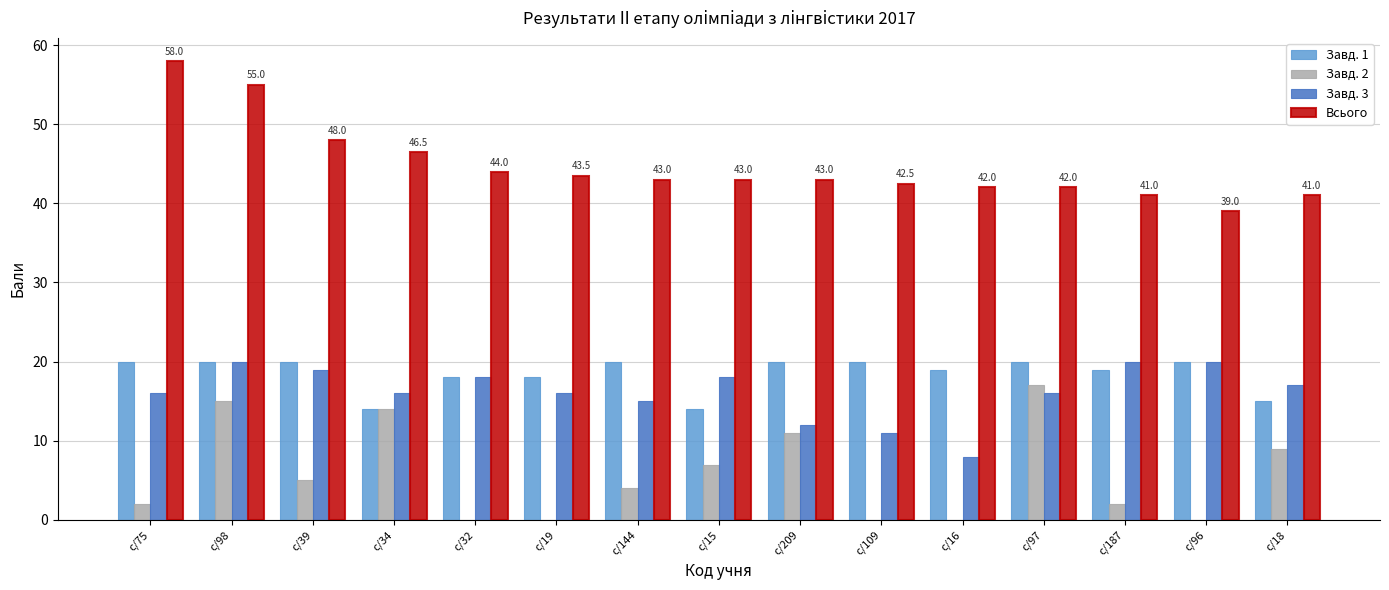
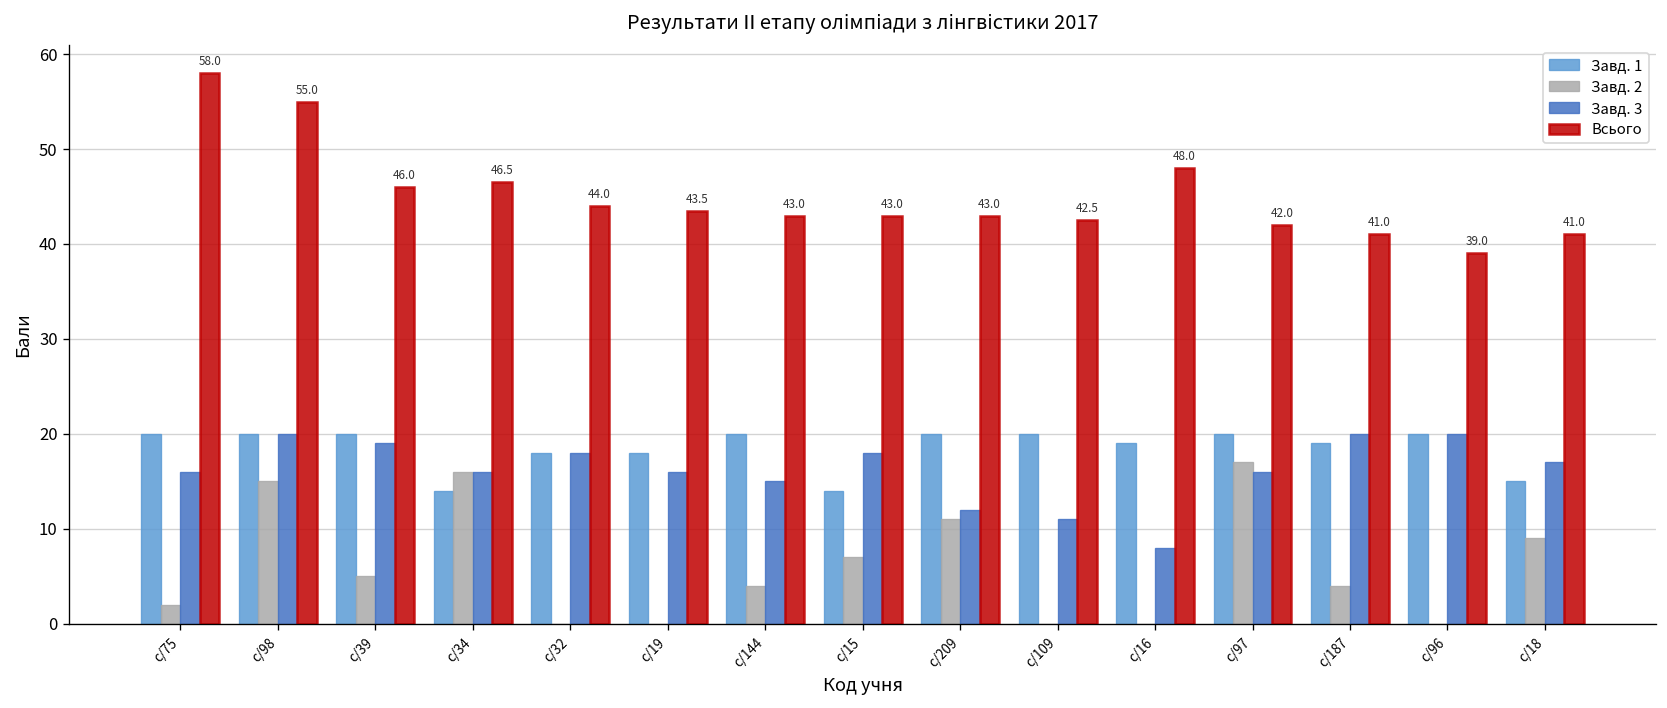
  {
    "Завд. 2": {
      "с/75": 2,
      "с/98": 15,
      "с/39": 5,
-     "с/34": 14,
+     "с/34": 16,
      "с/32": 0,
      "с/19": 0,
      "с/144": 4,
      "с/15": 7,
      "с/209": 11,
      "с/109": 0,
      "с/16": 0,
      "с/97": 17,
-     "с/187": 2,
+     "с/187": 4,
      "с/96": 0,
      "с/18": 9
    },
    "Всього": {
      "с/75": 58.0,
      "с/98": 55.0,
-     "с/39": 48.0,
+     "с/39": 46.0,
      "с/34": 46.5,
      "с/32": 44.0,
      "с/19": 43.5,
      "с/144": 43.0,
      "с/15": 43.0,
      "с/209": 43.0,
      "с/109": 42.5,
-     "с/16": 42.0,
+     "с/16": 48.0,
      "с/97": 42.0,
      "с/187": 41.0,
      "с/96": 39.0,
      "с/18": 41.0
    }
  }
